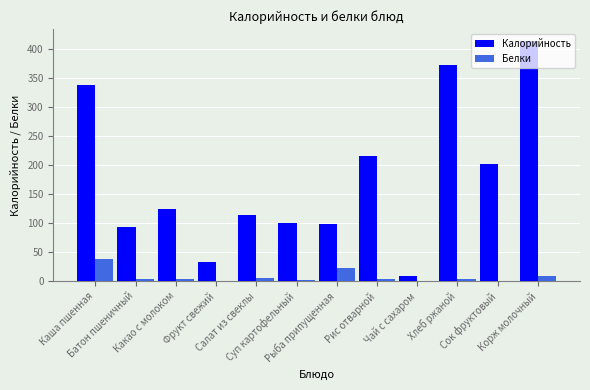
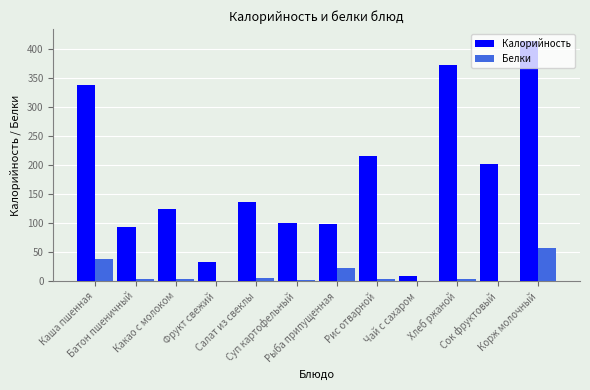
  {
    "Калорийность": {
      "Каша пшенная": 340,
      "Батон пшеничный": 90,
      "Какао с молоком": 130,
      "Фрукт свежий": 30,
-     "Салат из свеклы": 110,
+     "Салат из свеклы": 140,
      "Суп картофельный": 100,
      "Рыба припущенная": 100,
      "Рис отварной": 220,
      "Чай с сахаром": 10,
      "Хлеб ржаной": 370,
      "Сок фруктовый": 200
    },
    "Белки": {
      "Каша пшенная": 40,
      "Салат из свеклы": 0,
      "Рыба припущенная": 20,
      "Хлеб ржаной": 0,
-     "Корж молочный": 10
+     "Корж молочный": 60
    }
  }
